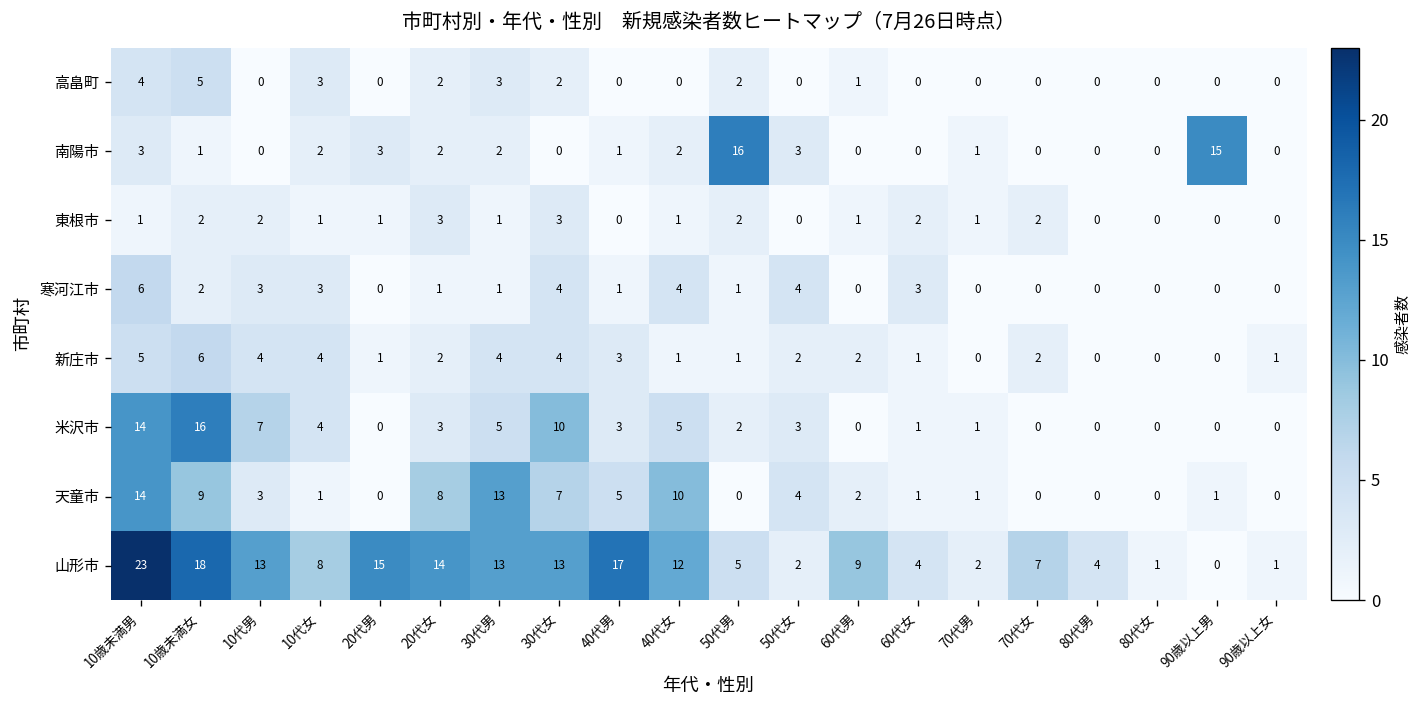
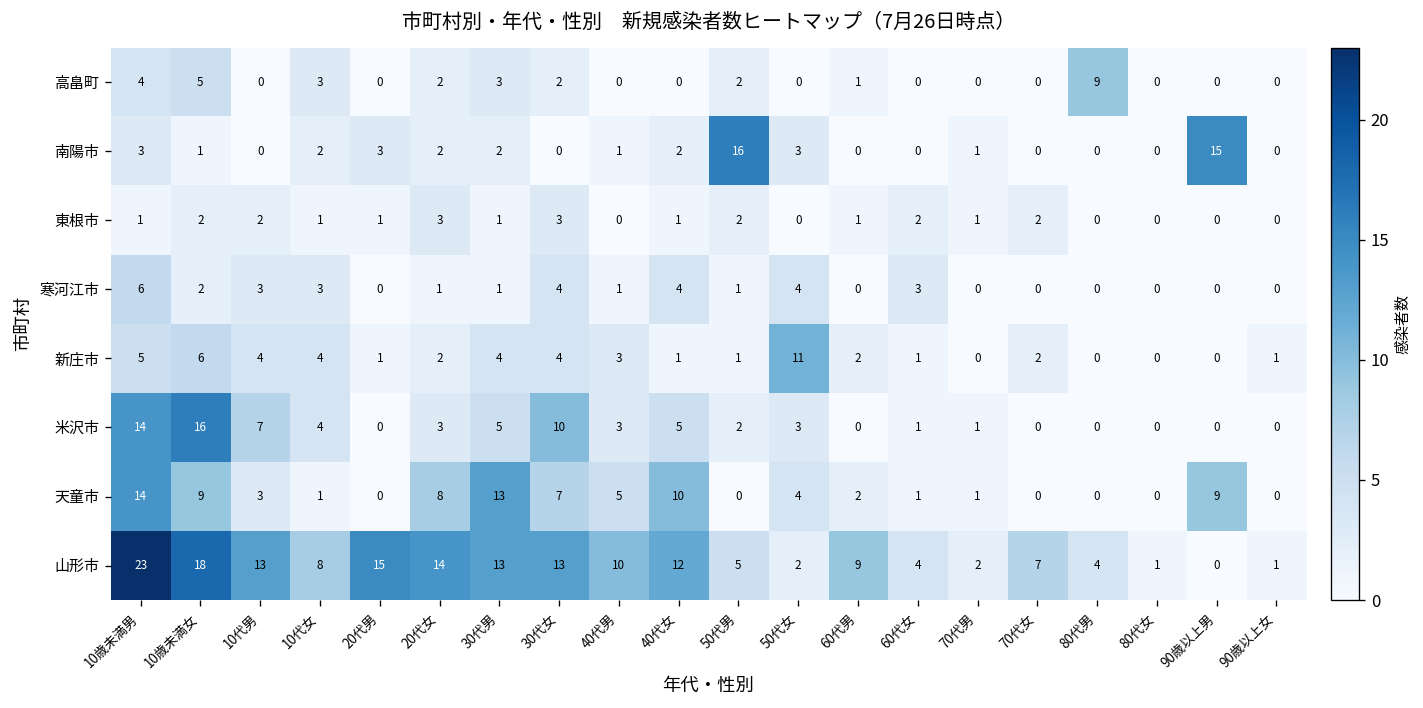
  {
    "高畠町": {
      "10歳未満男": 4,
      "10歳未満女": 5,
      "10代男": 0,
      "10代女": 3,
      "20代男": 0,
      "20代女": 2,
      "30代男": 3,
      "30代女": 2,
      "40代男": 0,
      "40代女": 0,
      "50代男": 2,
      "50代女": 0,
      "60代男": 1,
      "60代女": 0,
      "70代男": 0,
      "70代女": 0,
-     "80代男": 0,
+     "80代男": 9,
      "80代女": 0,
      "90歳以上男": 0,
      "90歳以上女": 0
    },
    "南陽市": {
      "10歳未満男": 3,
      "10歳未満女": 1,
      "10代男": 0,
      "10代女": 2,
      "20代男": 3,
      "20代女": 2,
      "30代男": 2,
      "30代女": 0,
      "40代男": 1,
      "40代女": 2,
      "50代男": 16,
      "50代女": 3,
      "60代男": 0,
      "60代女": 0,
      "70代男": 1,
      "70代女": 0,
      "80代男": 0,
      "80代女": 0,
      "90歳以上男": 15,
      "90歳以上女": 0
    },
    "東根市": {
      "10歳未満男": 1,
      "10歳未満女": 2,
      "10代男": 2,
      "10代女": 1,
      "20代男": 1,
      "20代女": 3,
      "30代男": 1,
      "30代女": 3,
      "40代男": 0,
      "40代女": 1,
      "50代男": 2,
      "50代女": 0,
      "60代男": 1,
      "60代女": 2,
      "70代男": 1,
      "70代女": 2,
      "80代男": 0,
      "80代女": 0,
      "90歳以上男": 0,
      "90歳以上女": 0
    },
    "寒河江市": {
      "10歳未満男": 6,
      "10歳未満女": 2,
      "10代男": 3,
      "10代女": 3,
      "20代男": 0,
      "20代女": 1,
      "30代男": 1,
      "30代女": 4,
      "40代男": 1,
      "40代女": 4,
      "50代男": 1,
      "50代女": 4,
      "60代男": 0,
      "60代女": 3,
      "70代男": 0,
      "70代女": 0,
      "80代男": 0,
      "80代女": 0,
      "90歳以上男": 0,
      "90歳以上女": 0
    },
    "新庄市": {
      "10歳未満男": 5,
      "10歳未満女": 6,
      "10代男": 4,
      "10代女": 4,
      "20代男": 1,
      "20代女": 2,
      "30代男": 4,
      "30代女": 4,
      "40代男": 3,
      "40代女": 1,
      "50代男": 1,
-     "50代女": 2,
+     "50代女": 11,
      "60代男": 2,
      "60代女": 1,
      "70代男": 0,
      "70代女": 2,
      "80代男": 0,
      "80代女": 0,
      "90歳以上男": 0,
      "90歳以上女": 1
    },
    "米沢市": {
      "10歳未満男": 14,
      "10歳未満女": 16,
      "10代男": 7,
      "10代女": 4,
      "20代男": 0,
      "20代女": 3,
      "30代男": 5,
      "30代女": 10,
      "40代男": 3,
      "40代女": 5,
      "50代男": 2,
      "50代女": 3,
      "60代男": 0,
      "60代女": 1,
      "70代男": 1,
      "70代女": 0,
      "80代男": 0,
      "80代女": 0,
      "90歳以上男": 0,
      "90歳以上女": 0
    },
    "天童市": {
      "10歳未満男": 14,
      "10歳未満女": 9,
      "10代男": 3,
      "10代女": 1,
      "20代男": 0,
      "20代女": 8,
      "30代男": 13,
      "30代女": 7,
      "40代男": 5,
      "40代女": 10,
      "50代男": 0,
      "50代女": 4,
      "60代男": 2,
      "60代女": 1,
      "70代男": 1,
      "70代女": 0,
      "80代男": 0,
      "80代女": 0,
-     "90歳以上男": 1,
+     "90歳以上男": 9,
      "90歳以上女": 0
    },
    "山形市": {
      "10歳未満男": 23,
      "10歳未満女": 18,
      "10代男": 13,
      "10代女": 8,
      "20代男": 15,
      "20代女": 14,
      "30代男": 13,
      "30代女": 13,
-     "40代男": 17,
+     "40代男": 10,
      "40代女": 12,
      "50代男": 5,
      "50代女": 2,
      "60代男": 9,
      "60代女": 4,
      "70代男": 2,
      "70代女": 7,
      "80代男": 4,
      "80代女": 1,
      "90歳以上男": 0,
      "90歳以上女": 1
    }
  }
